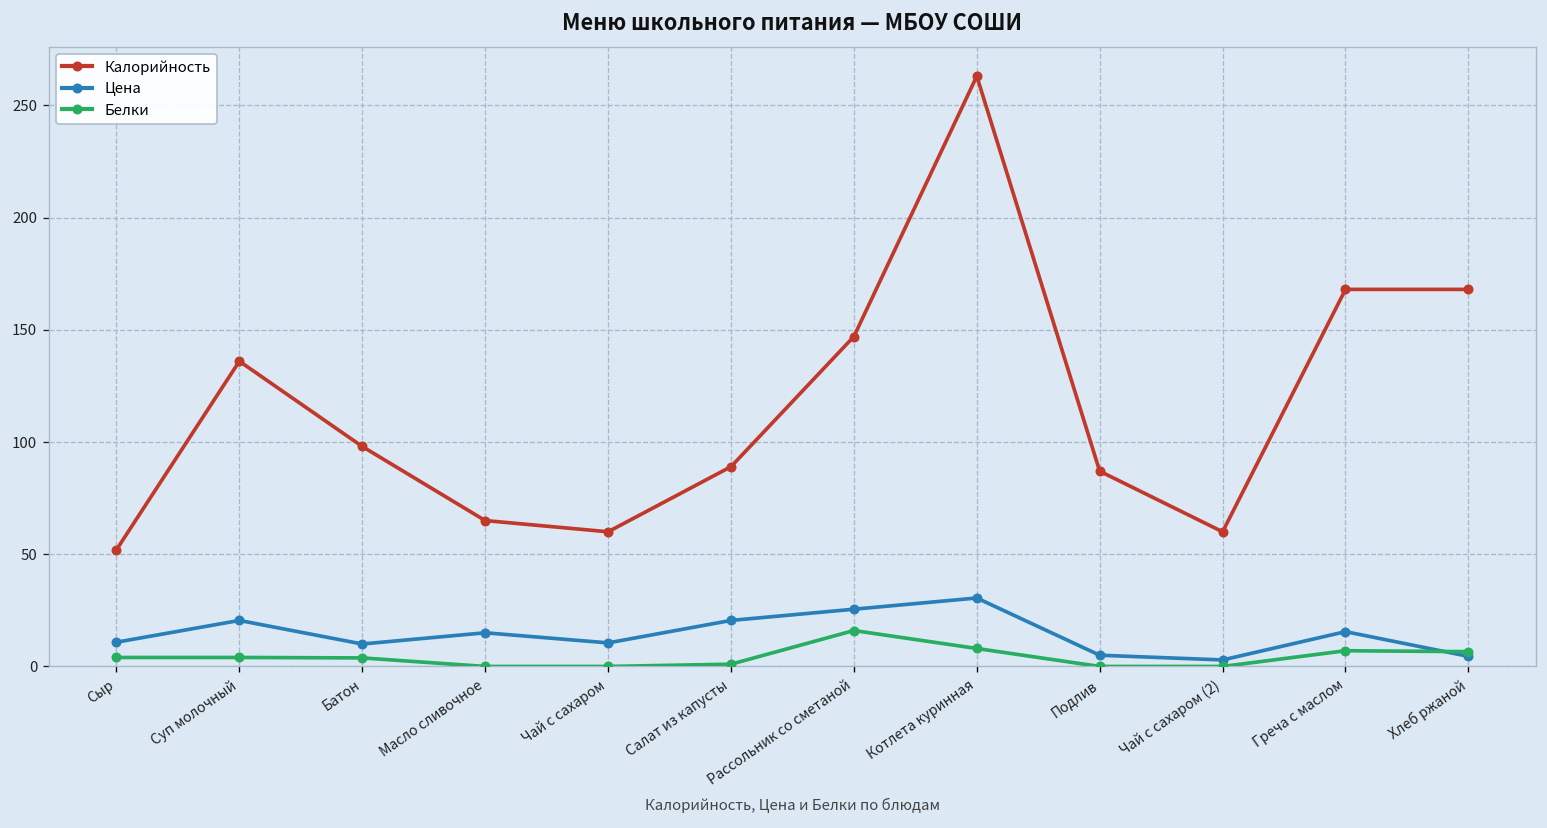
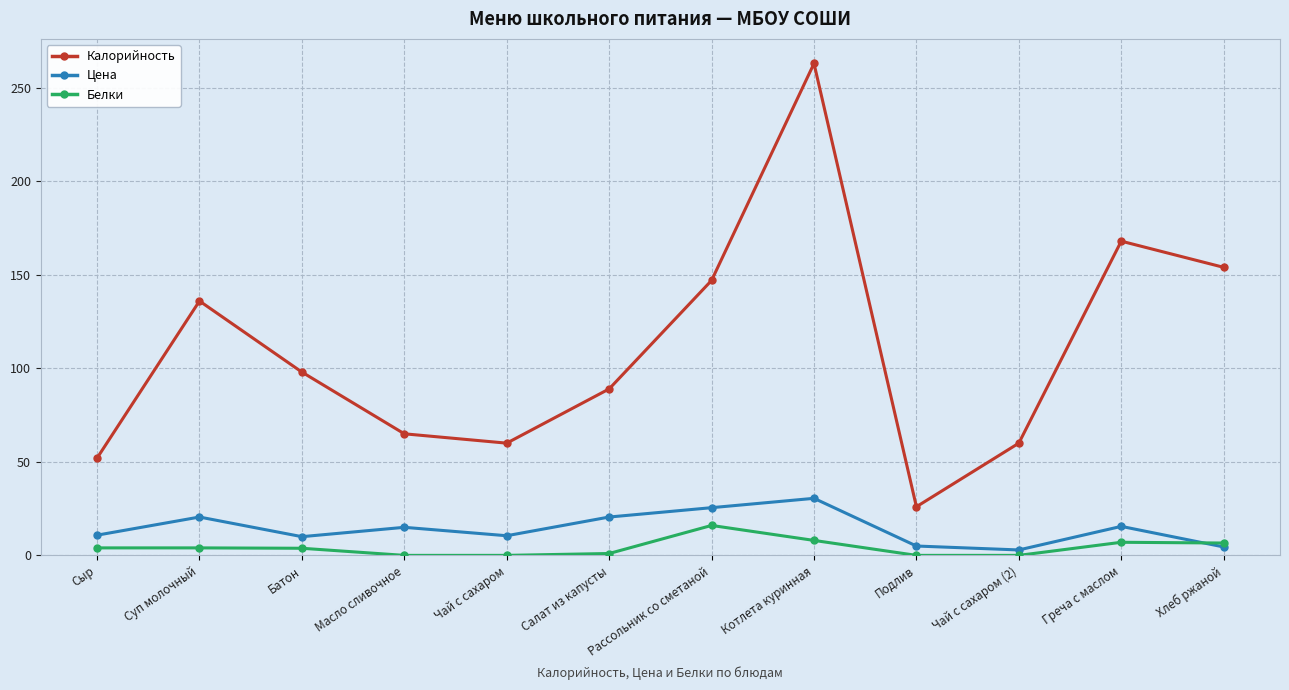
  {
    "Калорийность": {
      "Сыр": 52,
      "Суп молочный": 136,
      "Батон": 98,
      "Масло сливочное": 65,
      "Чай с сахаром": 60,
      "Салат из капусты": 89,
      "Рассольник со сметаной": 147,
      "Котлета куринная": 263,
-     "Подлив": 87,
+     "Подлив": 26,
      "Чай с сахаром (2)": 60,
      "Греча с маслом": 168,
-     "Хлеб ржаной": 168
+     "Хлеб ржаной": 154
    },
    "Цена": {
      "Сыр": 11,
      "Суп молочный": 21,
      "Батон": 10,
      "Масло сливочное": 15,
      "Чай с сахаром": 11,
      "Салат из капусты": 21,
      "Рассольник со сметаной": 26,
      "Котлета куринная": 31,
      "Подлив": 5,
      "Чай с сахаром (2)": 3,
      "Греча с маслом": 16,
      "Хлеб ржаной": 5
    },
    "Белки": {
      "Сыр": 4,
      "Суп молочный": 4,
      "Батон": 4,
      "Масло сливочное": 0,
      "Чай с сахаром": 0,
      "Салат из капусты": 1,
      "Рассольник со сметаной": 16,
      "Котлета куринная": 8,
      "Подлив": 0,
      "Чай с сахаром (2)": 0,
      "Греча с маслом": 7,
      "Хлеб ржаной": 7
    }
  }
